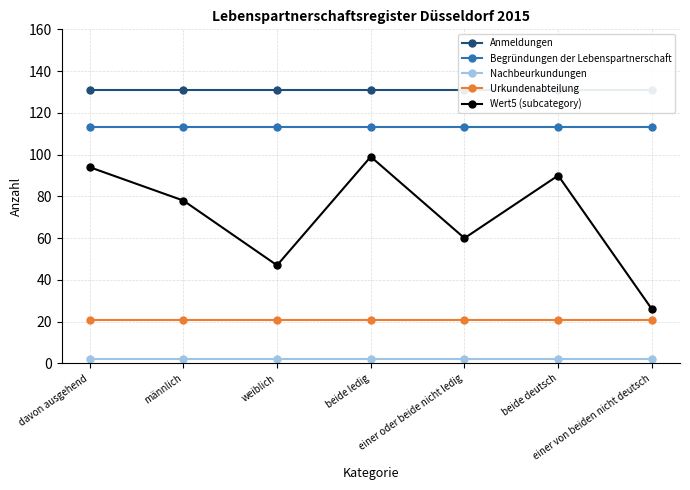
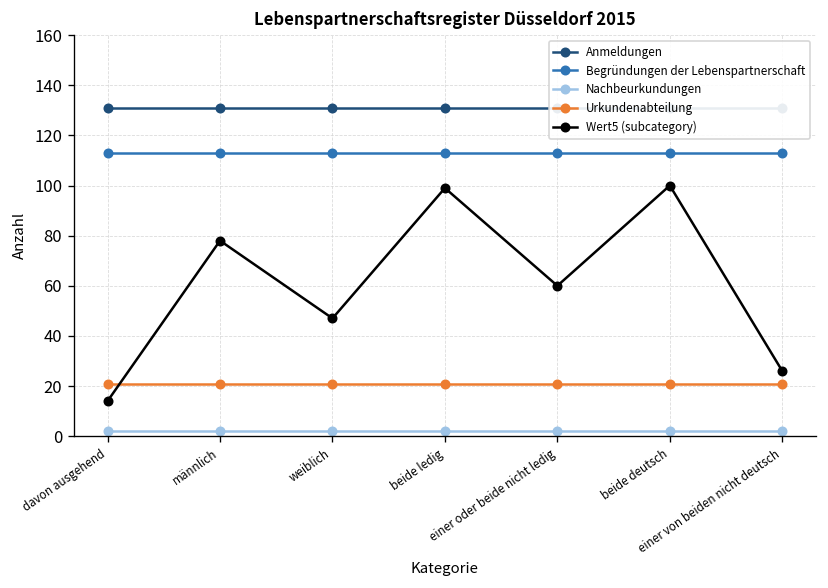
  {
    "Anmeldungen": {
      "davon ausgehend": 131,
      "männlich": 131,
      "weiblich": 131,
      "beide ledig": 131
    },
    "Begründungen der Lebenspartnerschaft": {
      "davon ausgehend": 113,
      "männlich": 113,
      "weiblich": 113,
      "beide ledig": 113,
      "einer oder beide nicht ledig": 113,
      "beide deutsch": 113,
      "einer von beiden nicht deutsch": 113
    },
    "Nachbeurkundungen": {
      "davon ausgehend": 2,
      "männlich": 2,
      "weiblich": 2,
      "beide ledig": 2,
      "einer oder beide nicht ledig": 2,
      "beide deutsch": 2,
      "einer von beiden nicht deutsch": 2
    },
    "Urkundenabteilung": {
      "davon ausgehend": 21,
      "männlich": 21,
      "weiblich": 21,
      "beide ledig": 21,
      "einer oder beide nicht ledig": 21,
      "beide deutsch": 21,
      "einer von beiden nicht deutsch": 21
    },
    "Wert5 (subcategory)": {
-     "davon ausgehend": 94,
+     "davon ausgehend": 14,
      "männlich": 78,
      "weiblich": 47,
      "beide ledig": 99,
      "einer oder beide nicht ledig": 60,
-     "beide deutsch": 90,
+     "beide deutsch": 100,
      "einer von beiden nicht deutsch": 26
    }
  }
